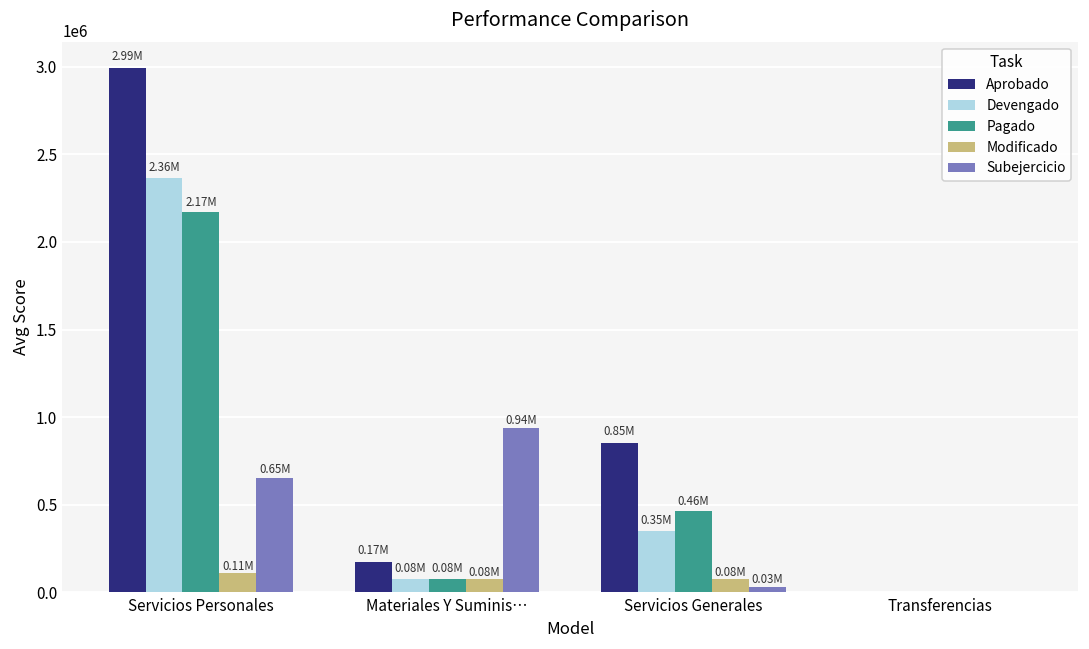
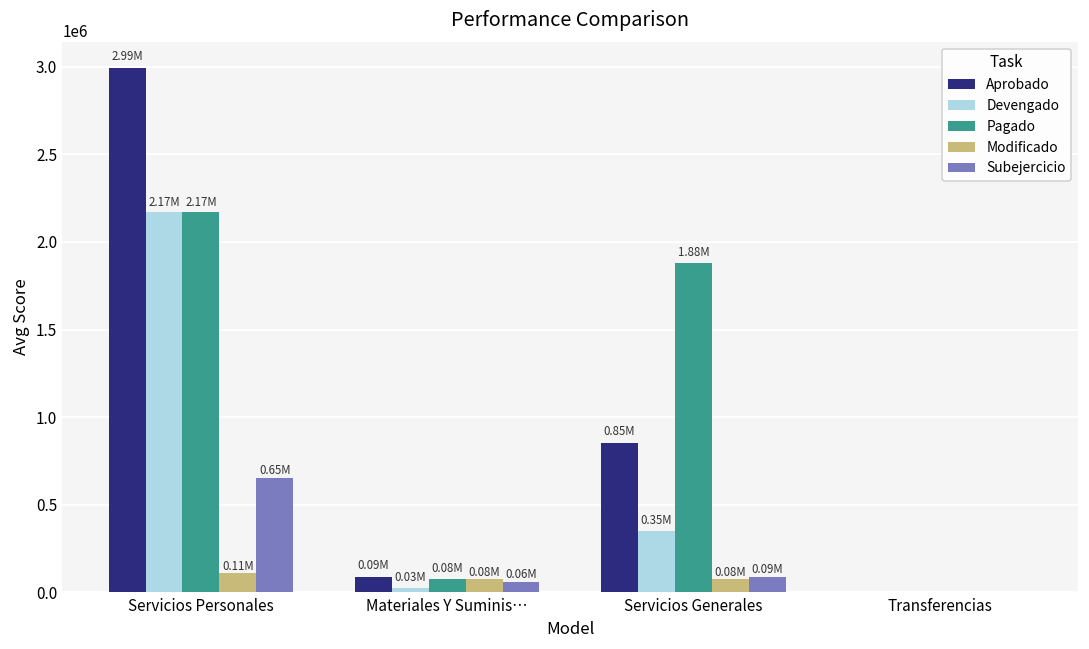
  {
    "Aprobado": {
      "Servicios Personales": "2.99M",
-     "Materiales Y Suminis…": "0.17M",
+     "Materiales Y Suminis…": "0.09M",
      "Servicios Generales": "0.85M"
    },
    "Devengado": {
-     "Servicios Personales": "2.36M",
-     "Materiales Y Suminis…": "0.08M",
+     "Servicios Personales": "2.17M",
+     "Materiales Y Suminis…": "0.03M",
      "Servicios Generales": "0.35M"
    },
    "Pagado": {
      "Servicios Personales": "2.17M",
      "Materiales Y Suminis…": "0.08M",
-     "Servicios Generales": "0.46M"
+     "Servicios Generales": "1.88M"
    },
    "Modificado": {
      "Servicios Personales": "0.11M",
      "Materiales Y Suminis…": "0.08M",
      "Servicios Generales": "0.08M"
    },
    "Subejercicio": {
      "Servicios Personales": "0.65M",
-     "Materiales Y Suminis…": "0.94M",
-     "Servicios Generales": "0.03M"
+     "Materiales Y Suminis…": "0.06M",
+     "Servicios Generales": "0.09M"
    }
  }
